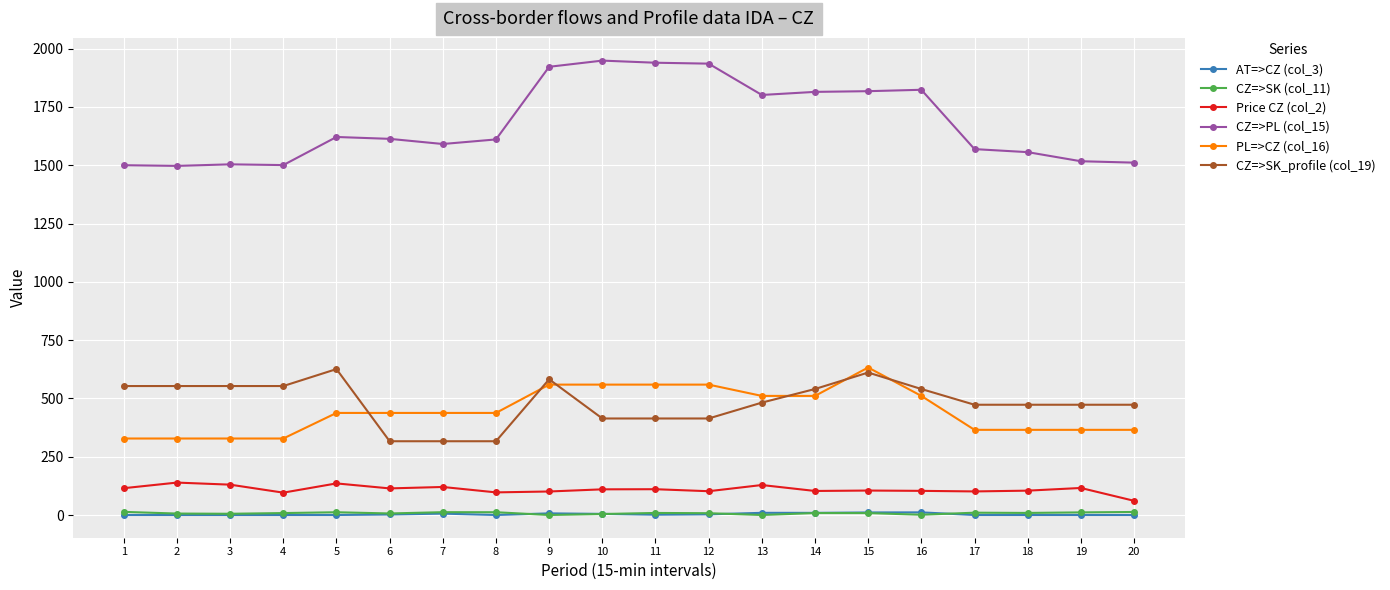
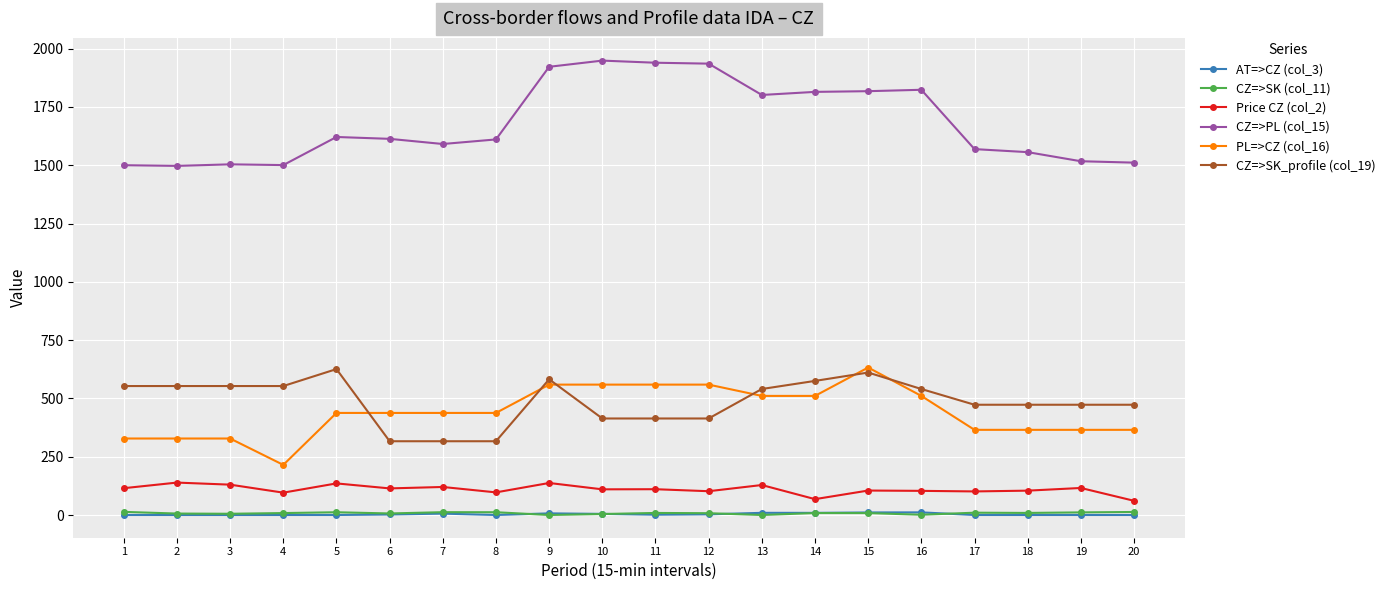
  {
    "AT=>CZ (col_3)": {
      "1": 0,
      "5": 0,
      "8": 0,
      "19": 0,
      "20": 0
    },
    "CZ=>SK (col_11)": {
      "1": 10,
      "5": 10,
      "8": 10,
      "19": 10,
      "20": 10
    },
    "Price CZ (col_2)": {
      "1": 110,
      "2": 140,
      "3": 130,
      "4": 100,
      "5": 140,
      "6": 110,
      "7": 120,
      "8": 100,
-     "9": 100,
+     "9": 140,
      "10": 110,
      "11": 110,
      "12": 100,
      "13": 130,
-     "14": 100,
+     "14": 70,
      "15": 100,
      "16": 100,
      "17": 100,
      "18": 100,
      "19": 120,
      "20": 60
    },
    "CZ=>PL (col_15)": {
      "1": 1500,
      "2": 1500,
      "3": 1500,
      "4": 1500,
      "5": 1620,
      "6": 1610,
      "7": 1590,
      "8": 1610,
      "9": 1920,
      "10": 1950,
      "11": 1940,
      "12": 1940,
      "13": 1800,
      "14": 1810,
      "15": 1820,
      "16": 1820,
      "17": 1570,
      "18": 1560,
      "19": 1520,
      "20": 1510
    },
    "PL=>CZ (col_16)": {
      "1": 330,
      "2": 330,
      "3": 330,
-     "4": 330,
+     "4": 210,
      "5": 440,
      "6": 440,
      "7": 440,
      "8": 440,
      "9": 560,
      "10": 560,
      "11": 560,
      "12": 560,
      "13": 510,
      "14": 510,
      "15": 630,
      "16": 510,
      "17": 370,
      "18": 370,
      "19": 370,
      "20": 370
    },
    "CZ=>SK_profile (col_19)": {
      "1": 550,
      "2": 550,
      "3": 550,
      "4": 550,
      "5": 630,
      "6": 320,
      "7": 320,
      "8": 320,
      "9": 580,
      "10": 410,
      "11": 410,
      "12": 410,
-     "13": 480,
-     "14": 540,
+     "13": 540,
+     "14": 580,
      "15": 610,
      "16": 540,
      "17": 470,
      "18": 470,
      "19": 470,
      "20": 470
    }
  }
